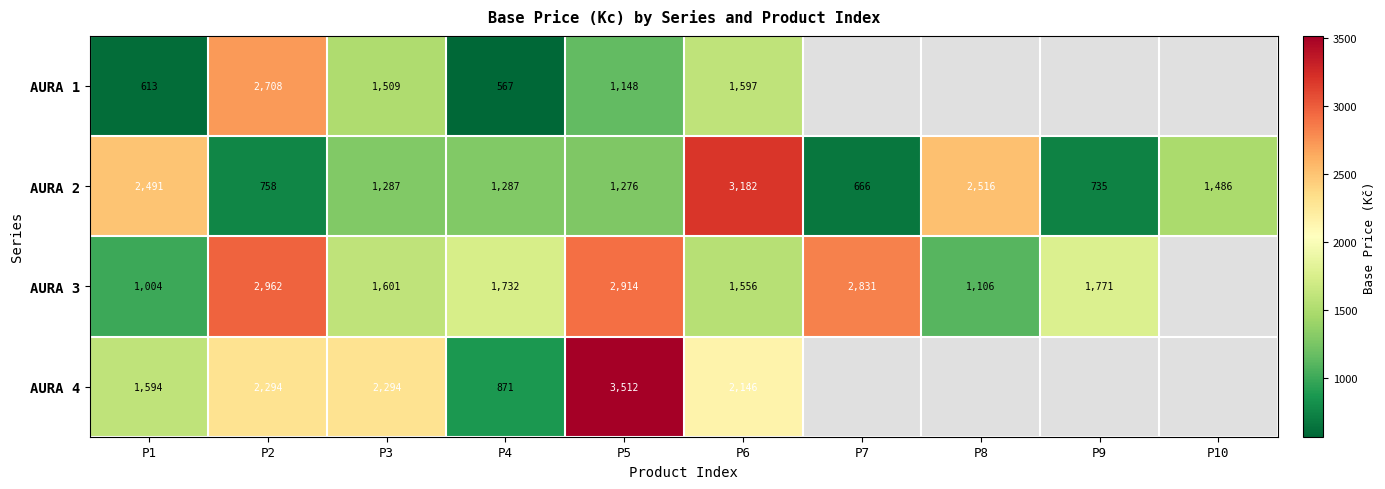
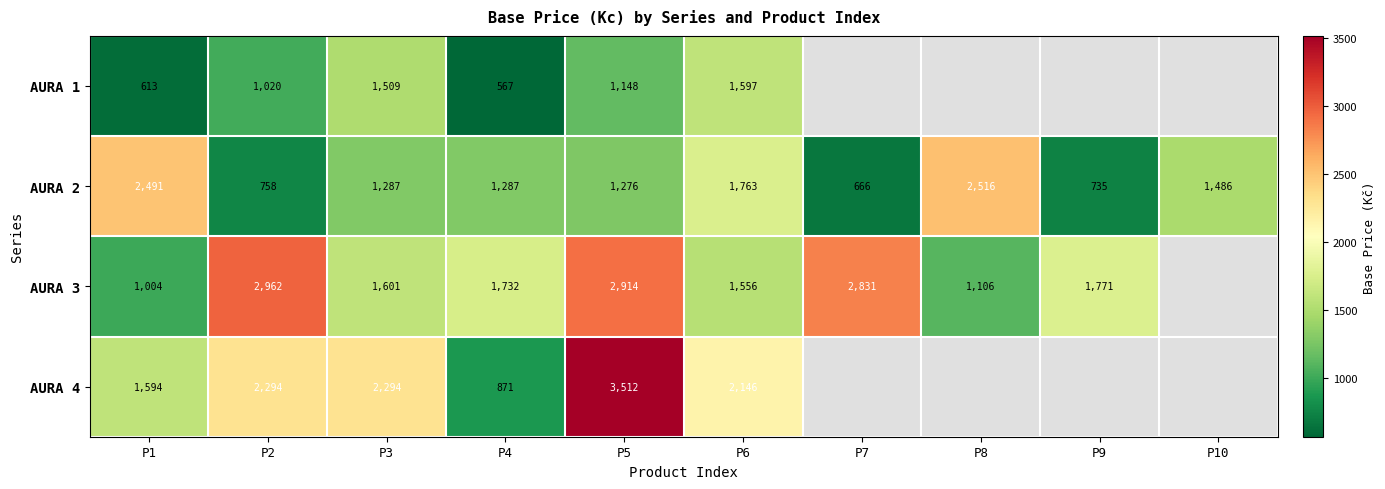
  {
    "AURA 1": {
      "P1": "613",
-     "P2": "2,708",
+     "P2": "1,020",
      "P3": "1,509",
      "P4": "567",
      "P5": "1,148",
      "P6": "1,597"
    },
    "AURA 2": {
      "P1": "2,491",
      "P2": "758",
      "P3": "1,287",
      "P4": "1,287",
      "P5": "1,276",
-     "P6": "3,182",
+     "P6": "1,763",
      "P7": "666",
      "P8": "2,516",
      "P9": "735",
      "P10": "1,486"
    },
    "AURA 3": {
      "P1": "1,004",
      "P2": "2,962",
      "P3": "1,601",
      "P4": "1,732",
      "P5": "2,914",
      "P6": "1,556",
      "P7": "2,831",
      "P8": "1,106",
      "P9": "1,771"
    },
    "AURA 4": {
      "P1": "1,594",
      "P2": "2,294",
      "P3": "2,294",
      "P4": "871",
      "P5": "3,512",
      "P6": "2,146"
    }
  }
